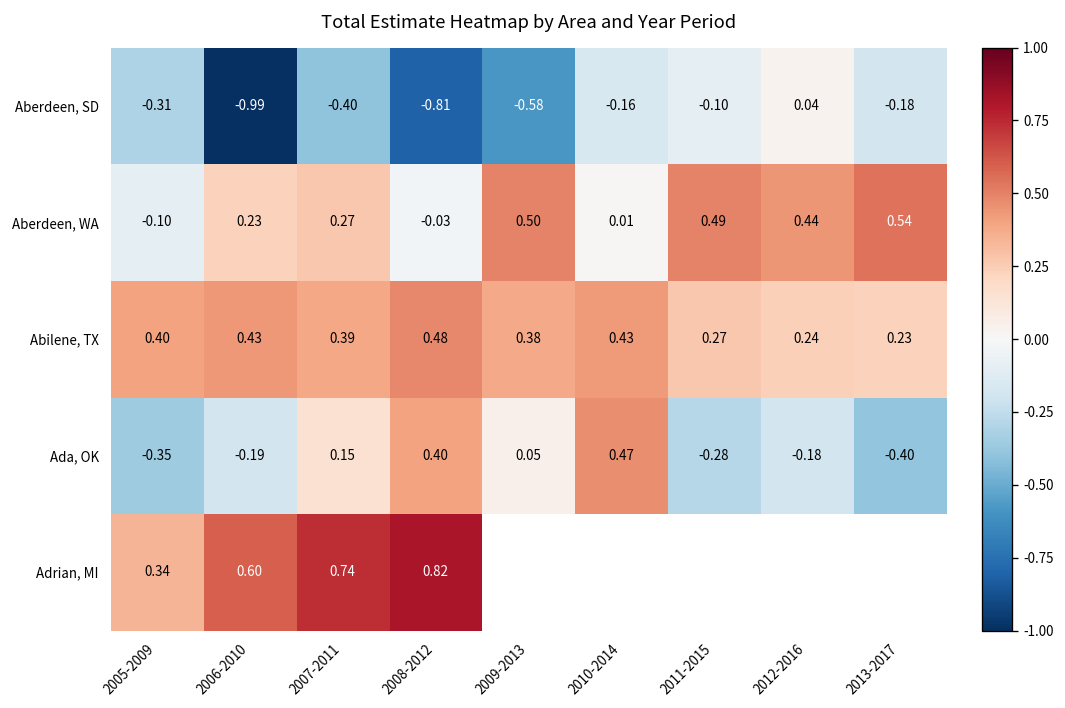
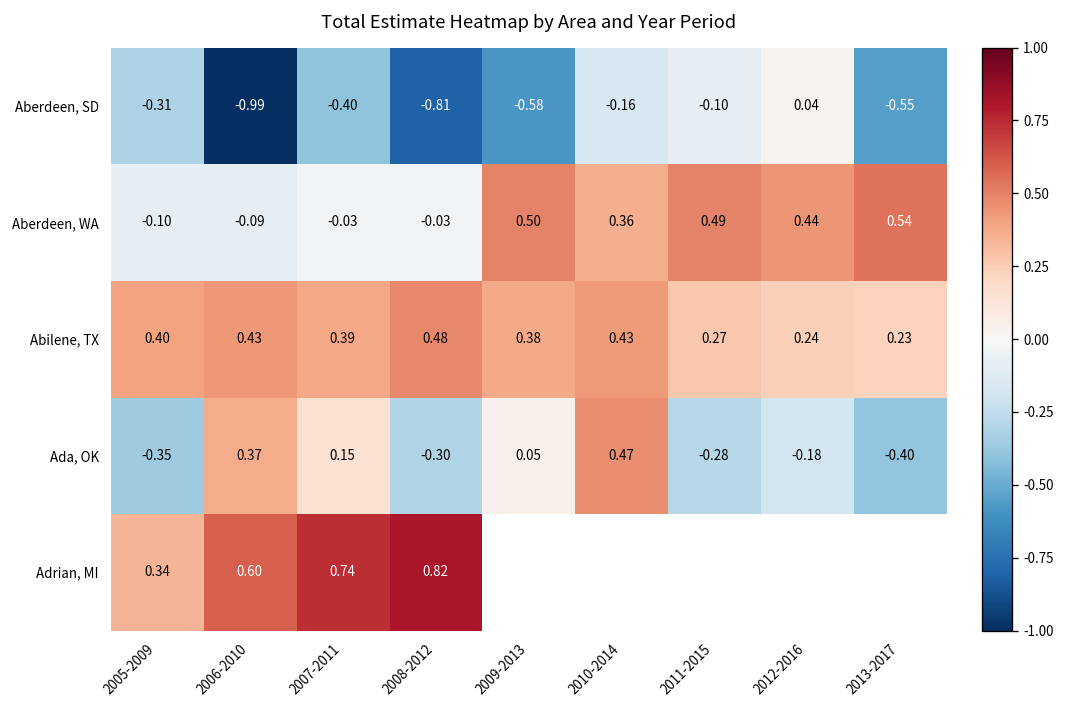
  {
    "Aberdeen, SD": {
      "2005-2009": -0.31,
      "2006-2010": -0.99,
      "2007-2011": -0.40,
      "2008-2012": -0.81,
      "2009-2013": -0.58,
      "2010-2014": -0.16,
      "2011-2015": -0.10,
      "2012-2016": 0.04,
-     "2013-2017": -0.18
+     "2013-2017": -0.55
    },
    "Aberdeen, WA": {
      "2005-2009": -0.10,
-     "2006-2010": 0.23,
-     "2007-2011": 0.27,
+     "2006-2010": -0.09,
+     "2007-2011": -0.03,
      "2008-2012": -0.03,
      "2009-2013": 0.50,
-     "2010-2014": 0.01,
+     "2010-2014": 0.36,
      "2011-2015": 0.49,
      "2012-2016": 0.44,
      "2013-2017": 0.54
    },
    "Abilene, TX": {
      "2005-2009": 0.40,
      "2006-2010": 0.43,
      "2007-2011": 0.39,
      "2008-2012": 0.48,
      "2009-2013": 0.38,
      "2010-2014": 0.43,
      "2011-2015": 0.27,
      "2012-2016": 0.24,
      "2013-2017": 0.23
    },
    "Ada, OK": {
      "2005-2009": -0.35,
-     "2006-2010": -0.19,
+     "2006-2010": 0.37,
      "2007-2011": 0.15,
-     "2008-2012": 0.40,
+     "2008-2012": -0.30,
      "2009-2013": 0.05,
      "2010-2014": 0.47,
      "2011-2015": -0.28,
      "2012-2016": -0.18,
      "2013-2017": -0.40
    },
    "Adrian, MI": {
      "2005-2009": 0.34,
      "2006-2010": 0.60,
      "2007-2011": 0.74,
      "2008-2012": 0.82
    }
  }
